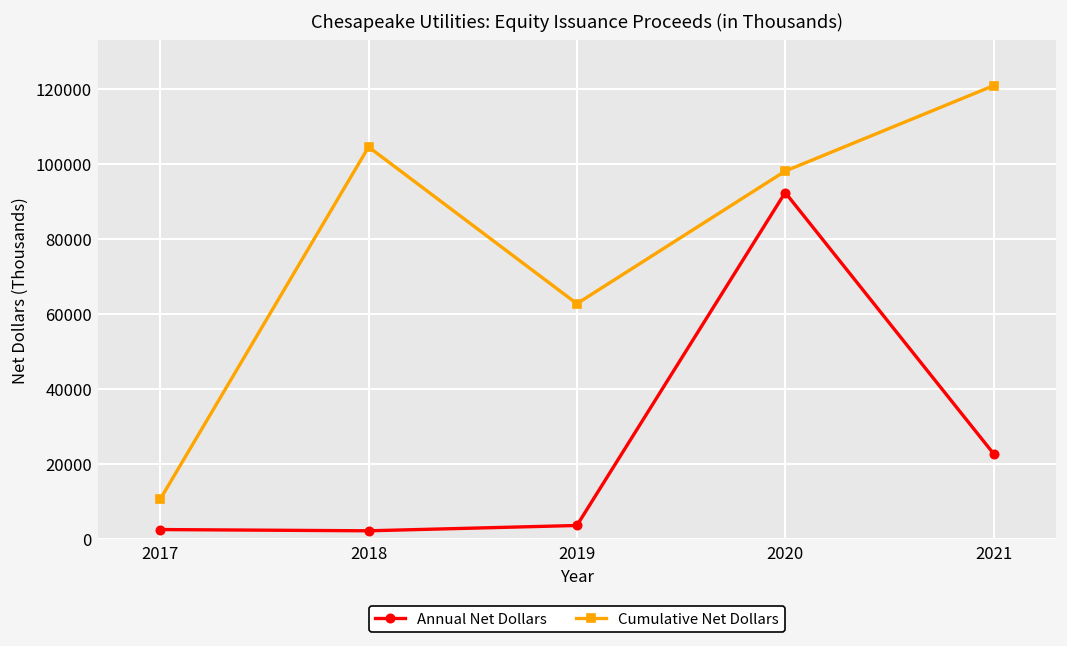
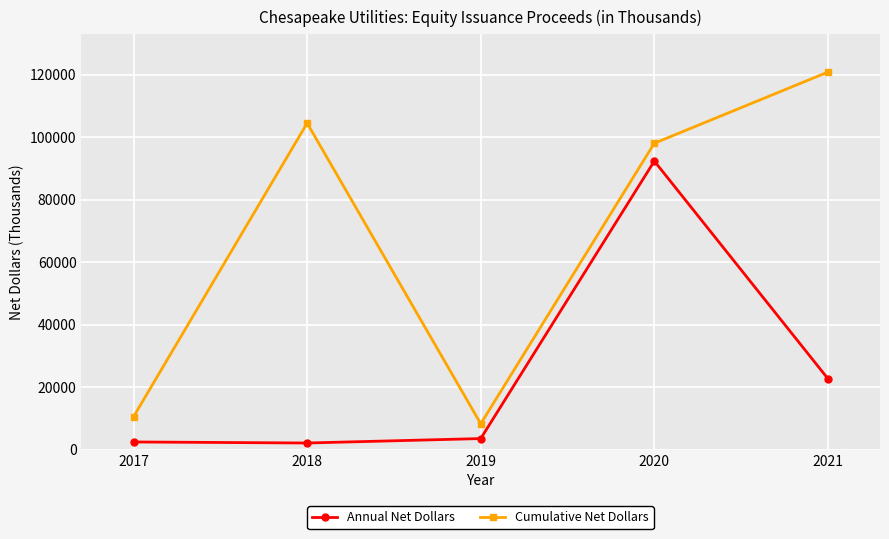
  {
    "Annual Net Dollars": {
      "2017": 3000,
      "2018": 2000,
      "2019": 4000,
      "2020": 92000,
      "2021": 23000
    },
    "Cumulative Net Dollars": {
      "2017": 11000,
      "2018": 105000,
-     "2019": 63000,
+     "2019": 8000,
      "2020": 98000,
      "2021": 121000
    }
  }
